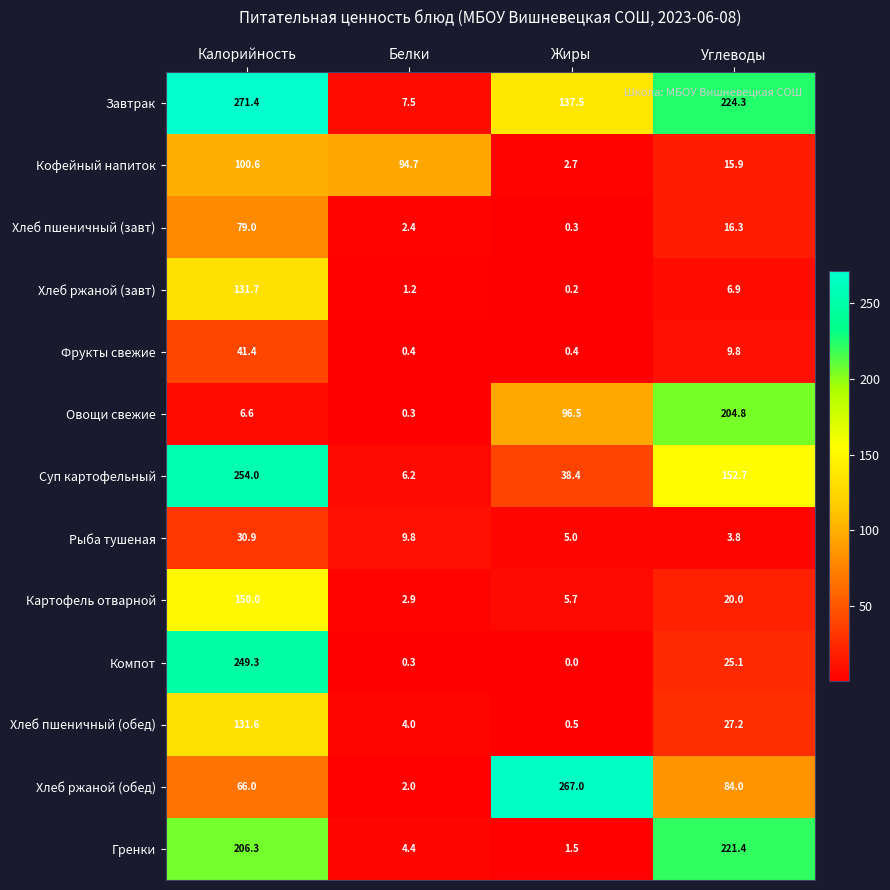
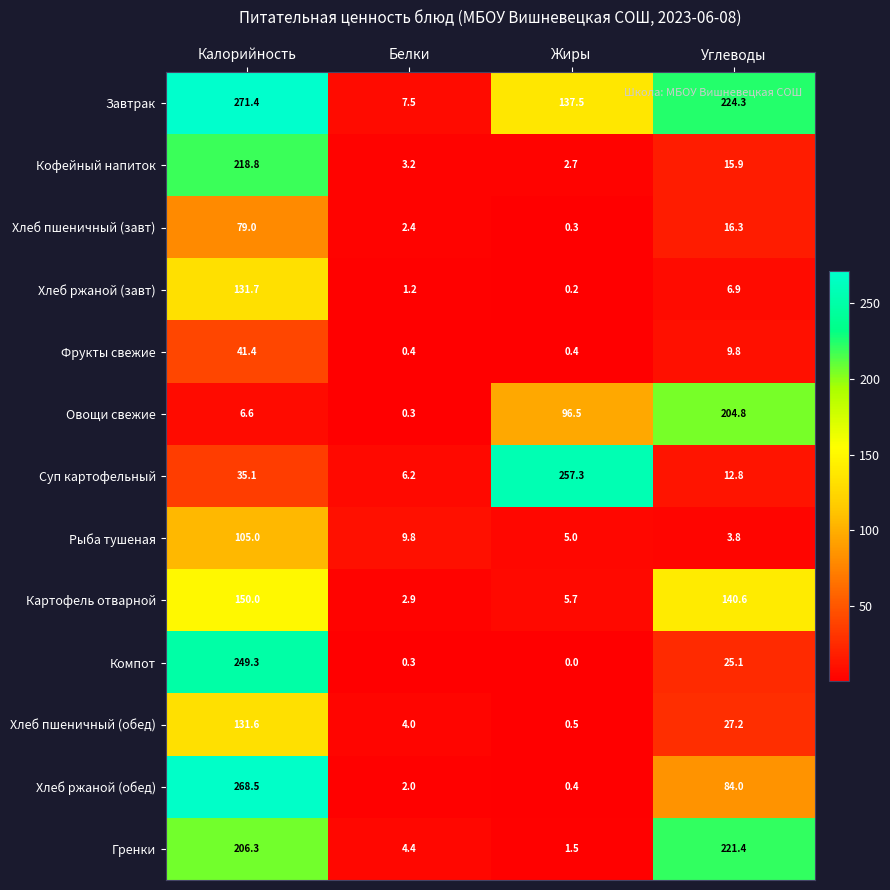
  {
    "Завтрак": {
      "Калорийность": 271.4,
      "Белки": 7.5,
      "Жиры": 137.5
    },
    "Кофейный напиток": {
-     "Калорийность": 100.6,
-     "Белки": 94.7,
+     "Калорийность": 218.8,
+     "Белки": 3.2,
      "Жиры": 2.7,
      "Углеводы": 15.9
    },
    "Хлеб пшеничный (завт)": {
      "Калорийность": 79.0,
      "Белки": 2.4,
      "Жиры": 0.3,
      "Углеводы": 16.3
    },
    "Хлеб ржаной (завт)": {
      "Калорийность": 131.7,
      "Белки": 1.2,
      "Жиры": 0.2,
      "Углеводы": 6.9
    },
    "Фрукты свежие": {
      "Калорийность": 41.4,
      "Белки": 0.4,
      "Жиры": 0.4,
      "Углеводы": 9.8
    },
    "Овощи свежие": {
      "Калорийность": 6.6,
      "Белки": 0.3,
      "Жиры": 96.5,
      "Углеводы": 204.8
    },
    "Суп картофельный": {
-     "Калорийность": 254.0,
+     "Калорийность": 35.1,
      "Белки": 6.2,
-     "Жиры": 38.4,
-     "Углеводы": 152.7
+     "Жиры": 257.3,
+     "Углеводы": 12.8
    },
    "Рыба тушеная": {
-     "Калорийность": 30.9,
+     "Калорийность": 105.0,
      "Белки": 9.8,
      "Жиры": 5.0,
      "Углеводы": 3.8
    },
    "Картофель отварной": {
      "Калорийность": 150.0,
      "Белки": 2.9,
      "Жиры": 5.7,
-     "Углеводы": 20.0
+     "Углеводы": 140.6
    },
    "Компот": {
      "Калорийность": 249.3,
      "Белки": 0.3,
      "Жиры": 0.0,
      "Углеводы": 25.1
    },
    "Хлеб пшеничный (обед)": {
      "Калорийность": 131.6,
      "Белки": 4.0,
      "Жиры": 0.5,
      "Углеводы": 27.2
    },
    "Хлеб ржаной (обед)": {
-     "Калорийность": 66.0,
+     "Калорийность": 268.5,
      "Белки": 2.0,
-     "Жиры": 267.0,
+     "Жиры": 0.4,
      "Углеводы": 84.0
    },
    "Гренки": {
      "Калорийность": 206.3,
      "Белки": 4.4,
      "Жиры": 1.5,
      "Углеводы": 221.4
    }
  }
